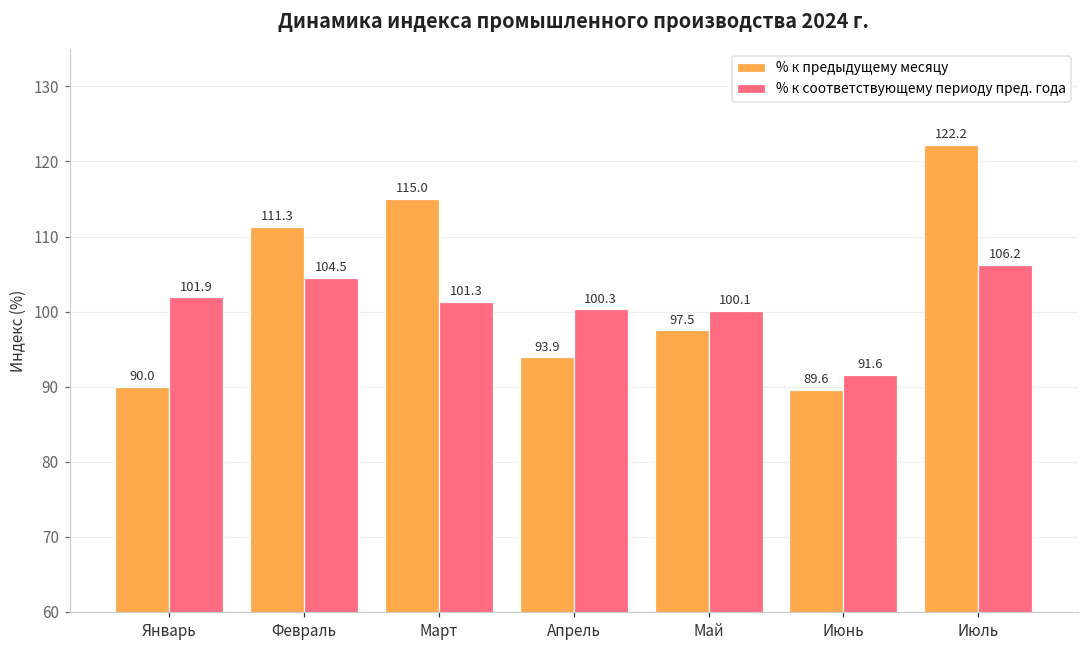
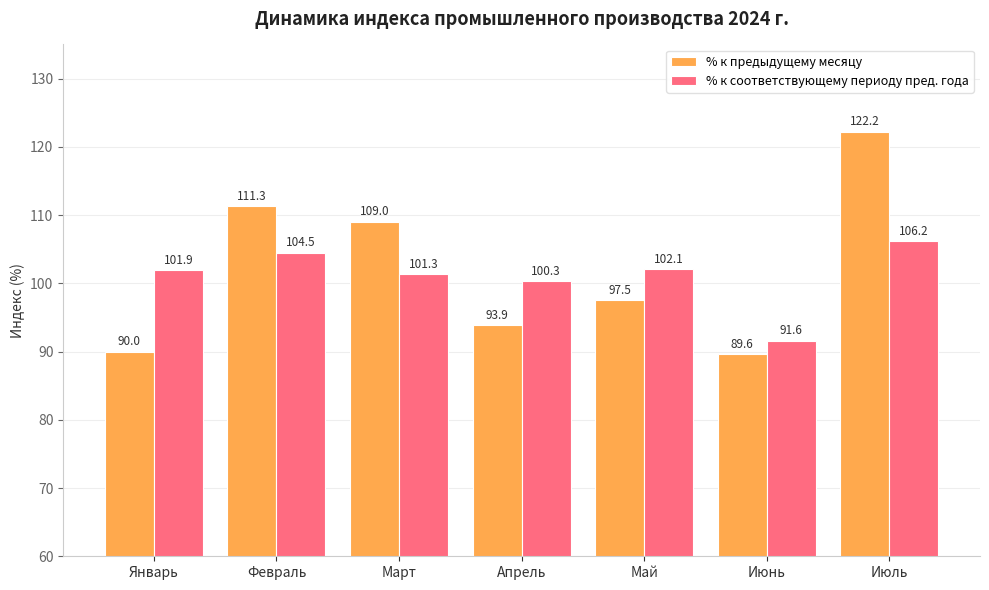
  {
    "% к предыдущему месяцу": {
      "Январь": 90.0,
      "Февраль": 111.3,
-     "Март": 115.0,
+     "Март": 109.0,
      "Апрель": 93.9,
      "Май": 97.5,
      "Июнь": 89.6,
      "Июль": 122.2
    },
    "% к соответствующему периоду пред. года": {
      "Январь": 101.9,
      "Февраль": 104.5,
      "Март": 101.3,
      "Апрель": 100.3,
-     "Май": 100.1,
+     "Май": 102.1,
      "Июнь": 91.6,
      "Июль": 106.2
    }
  }
